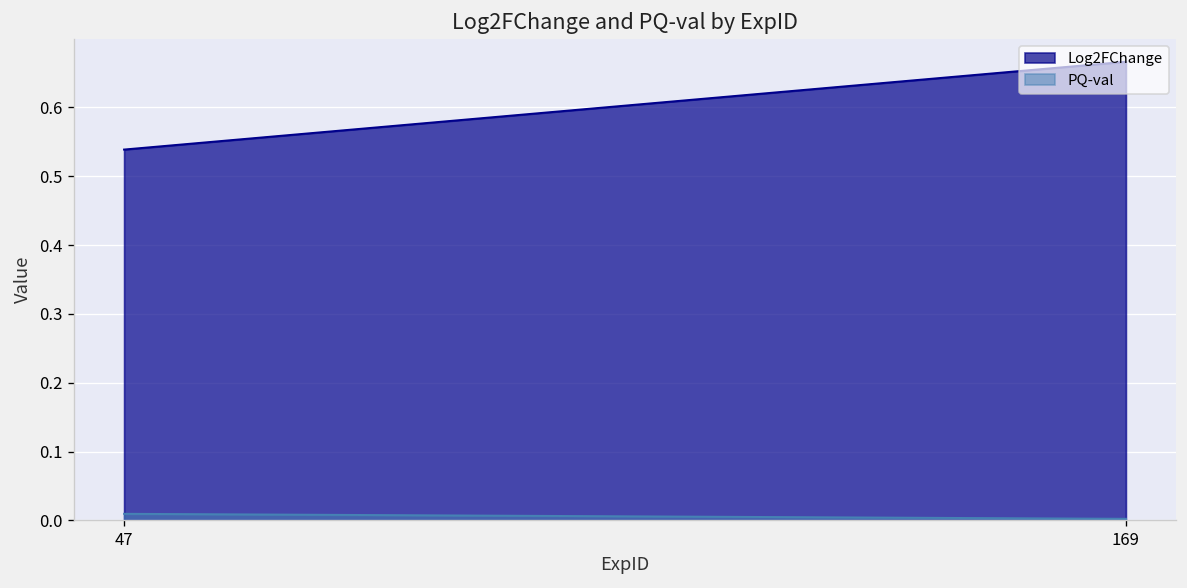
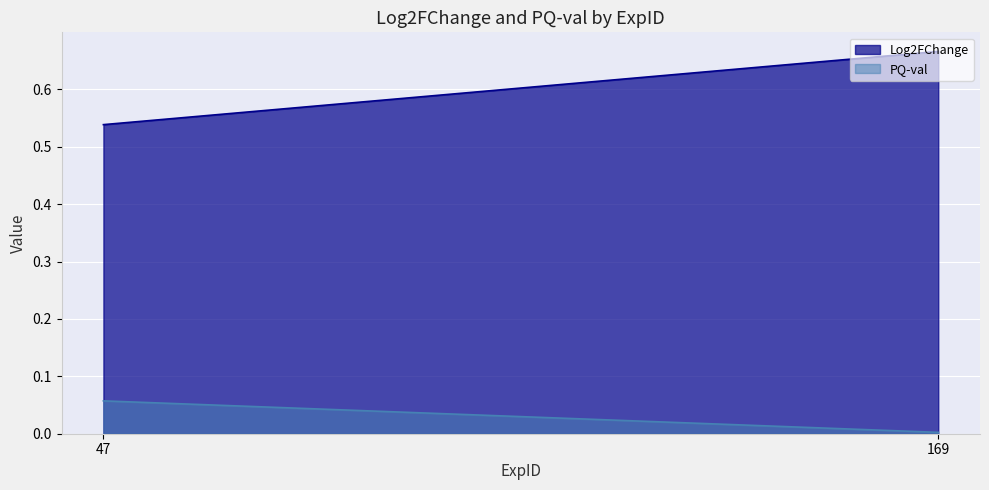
  {
    "Log2FChange": {
      "47": 0.54
    },
    "PQ-val": {
-     "47": 0.01,
+     "47": 0.06,
      "169": 0.00
    }
  }
